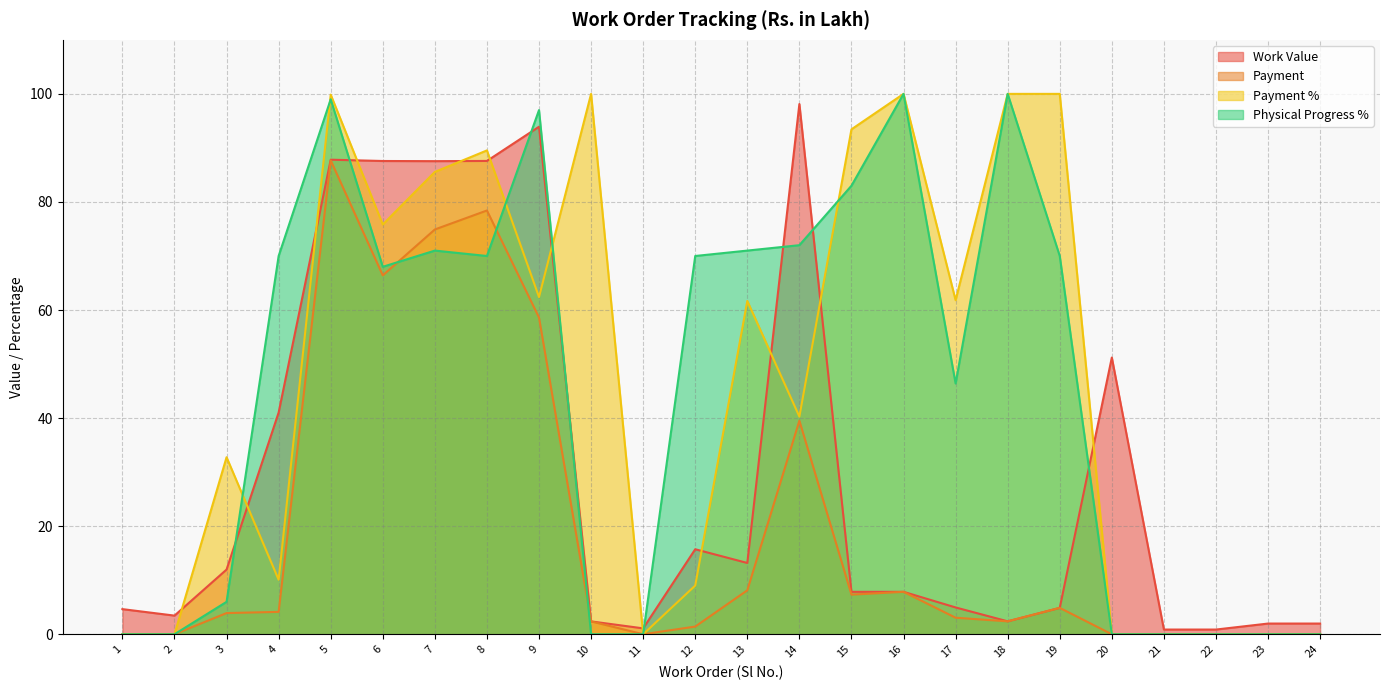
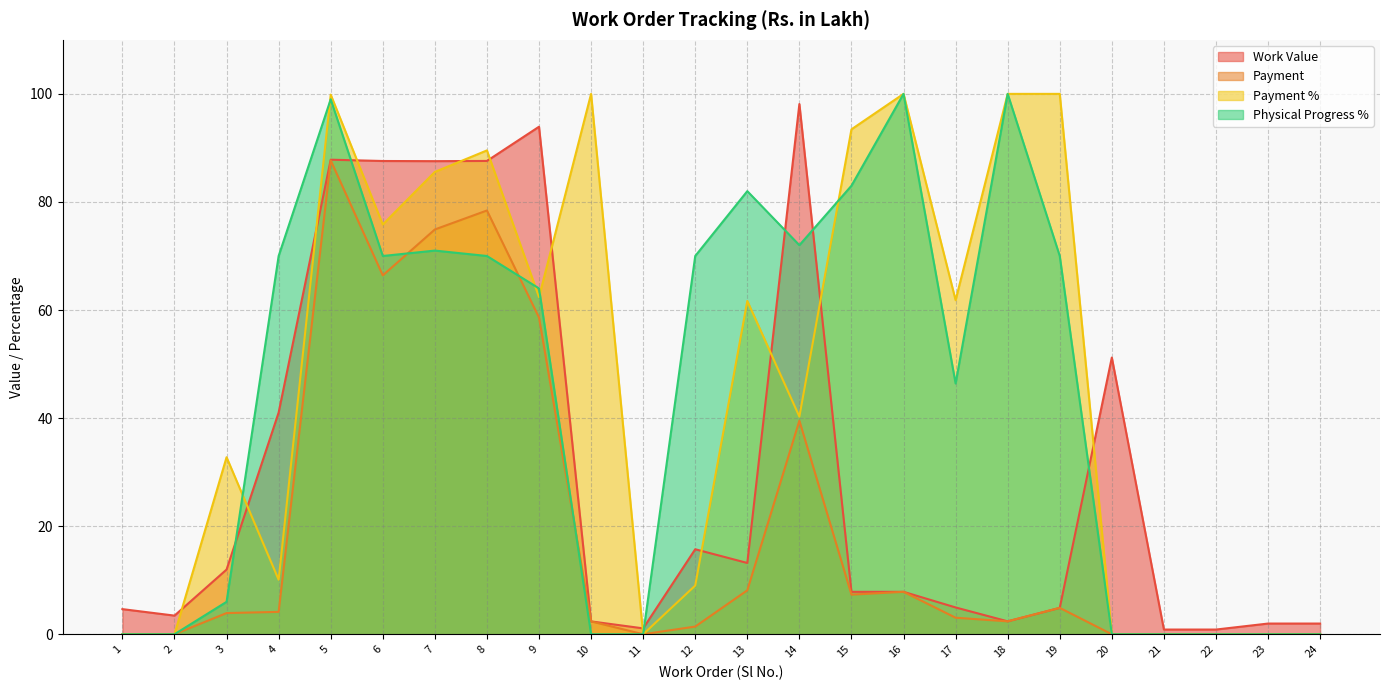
  {
    "Physical Progress %": {
      "3": 6,
      "4": 70,
      "5": 99,
-     "6": 68,
+     "6": 70,
      "7": 71,
      "8": 70,
-     "9": 97,
+     "9": 64,
      "10": 0,
      "12": 70,
-     "13": 71,
+     "13": 82,
      "14": 72,
      "15": 83,
      "17": 46,
      "19": 70
    }
  }
